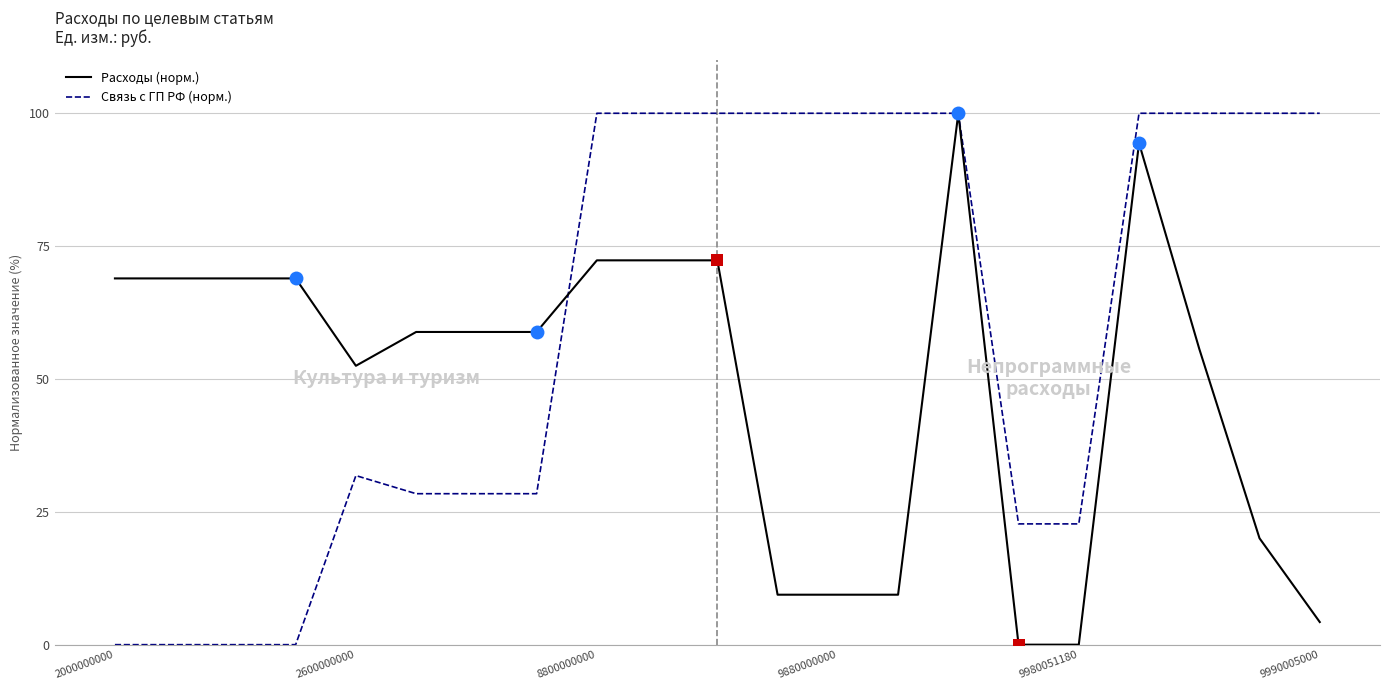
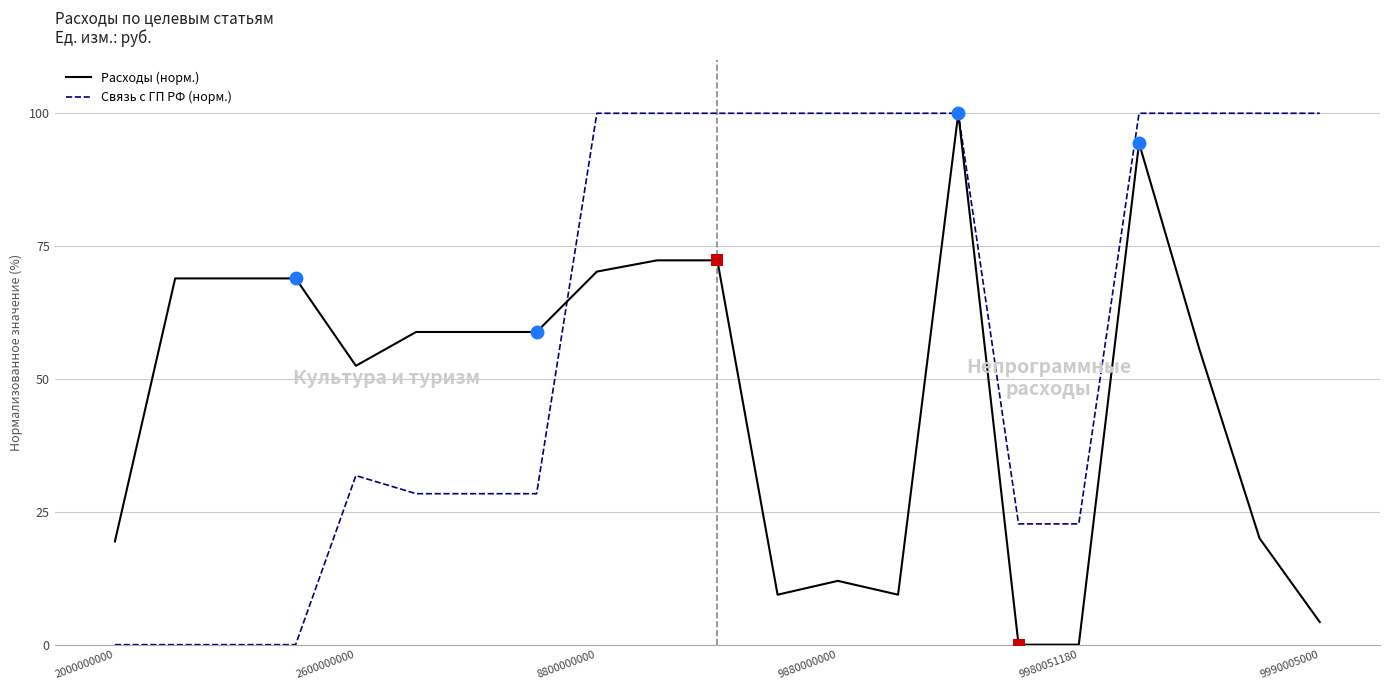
  {
    "Расходы (норм.)": {
-     "2000000000": 69,
+     "2000000000": 19,
      "2600000000": 52,
-     "8800000000": 72,
-     "9880000000": 9,
+     "8800000000": 70,
+     "9880000000": 12,
      "9980051180": 0,
      "9990005000": 4
    },
    "Связь с ГП РФ (норм.)": {
      "2000000000": 0,
      "2600000000": 32,
      "8800000000": 100,
      "9880000000": 100,
      "9980051180": 23,
      "9990005000": 100
    }
  }
